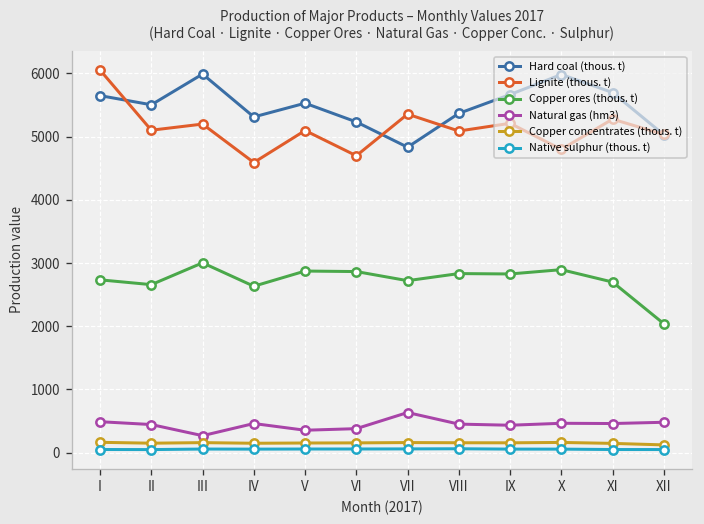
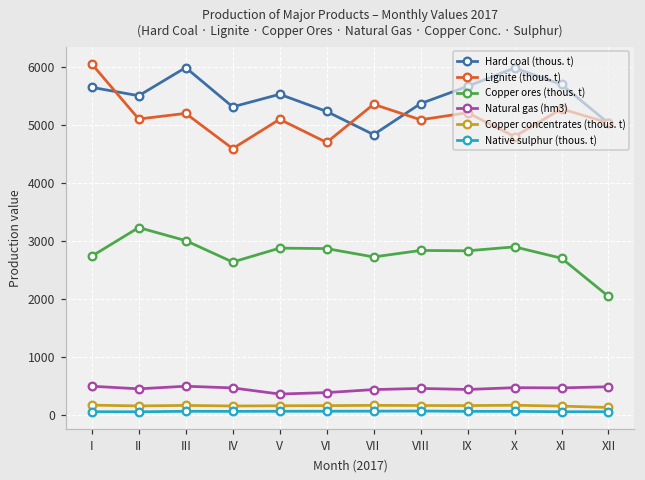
  {
    "Hard coal (thous. t)": {
      "I": 5600,
      "II": 5500,
      "III": 6000,
      "IV": 5300,
      "V": 5500,
      "VI": 5200,
      "VII": 4800,
      "VIII": 5400
    },
    "Lignite (thous. t)": {
      "I": 6100,
      "II": 5100,
      "III": 5200,
      "IV": 4600,
      "V": 5100,
      "VI": 4700,
      "VII": 5400,
      "VIII": 5100
    },
    "Copper ores (thous. t)": {
      "I": 2700,
-     "II": 2700,
+     "II": 3200,
      "III": 3000,
      "IV": 2600,
      "V": 2900,
      "VI": 2900,
      "VII": 2700,
      "VIII": 2800,
      "IX": 2800,
      "X": 2900,
      "XI": 2700,
      "XII": 2000
    },
    "Natural gas (hm3)": {
      "I": 500,
      "II": 400,
-     "III": 300,
+     "III": 500,
      "IV": 500,
      "V": 400,
      "VI": 400,
-     "VII": 600,
+     "VII": 400,
      "VIII": 500,
      "IX": 400,
      "X": 500,
      "XI": 500,
      "XII": 500
    },
    "Copper concentrates (thous. t)": {
      "I": 200,
      "II": 200,
      "III": 200,
      "IV": 100,
      "V": 200,
      "VI": 200,
      "VII": 200,
      "VIII": 200,
      "IX": 200,
      "X": 200,
      "XI": 100,
      "XII": 100
    },
    "Native sulphur (thous. t)": {
      "I": 100,
      "II": 0,
      "III": 100,
      "IV": 100,
      "V": 100,
      "VI": 100,
      "VII": 100,
      "VIII": 100,
      "IX": 100,
      "X": 100,
      "XI": 0,
      "XII": 0
    }
  }
